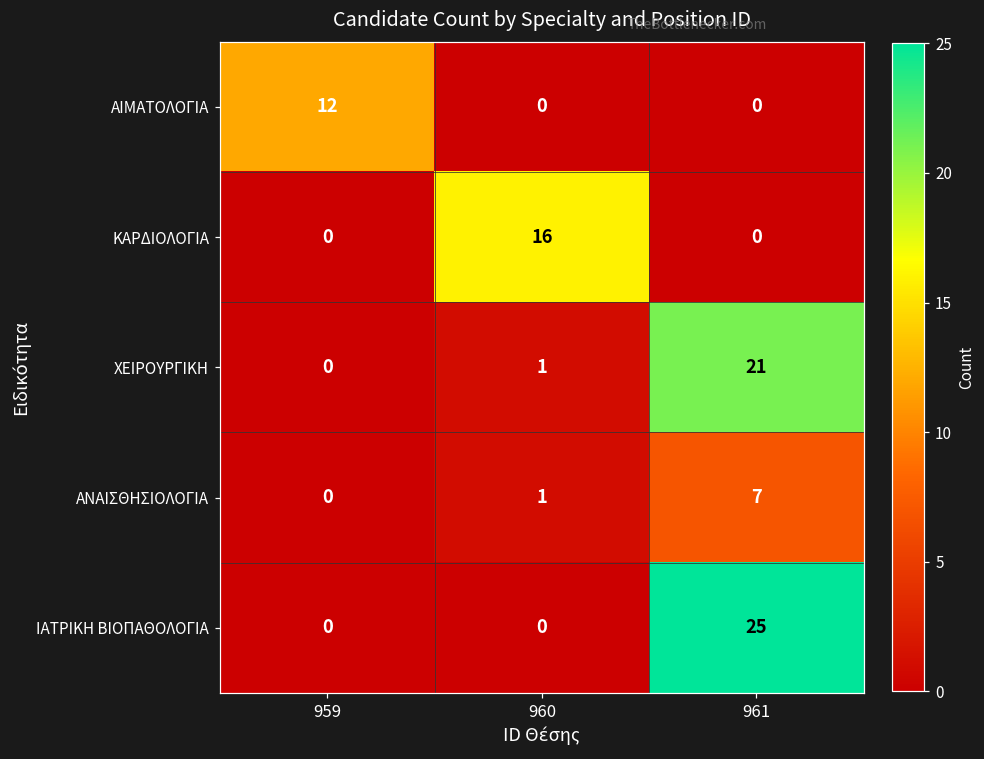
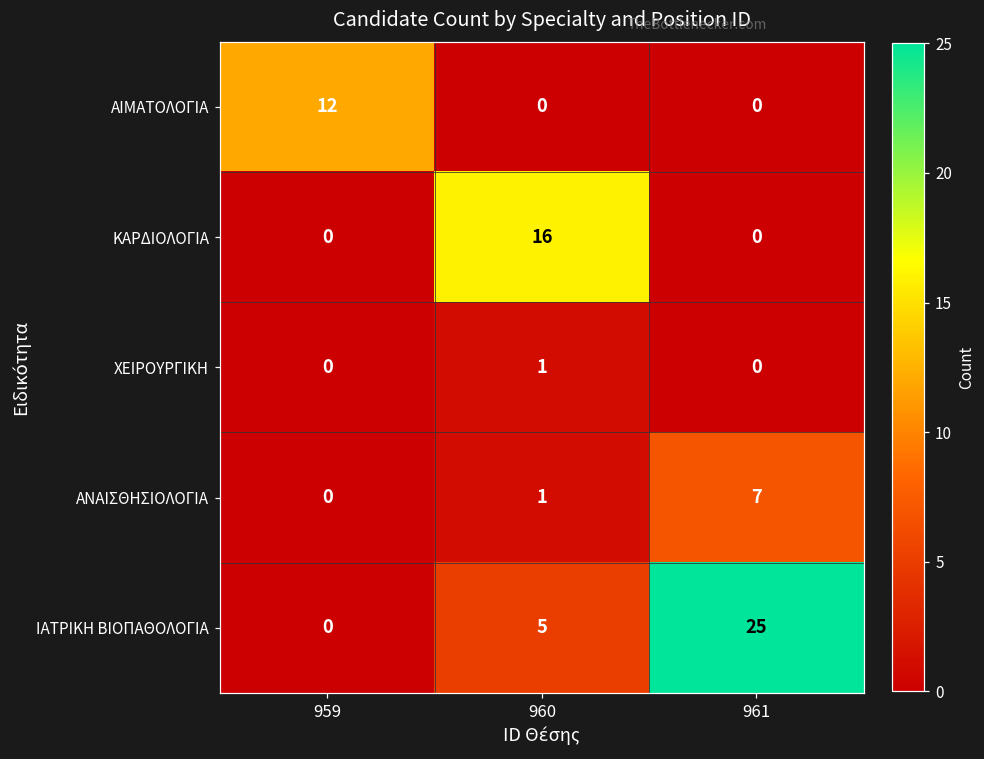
  {
    "ΑΙΜΑΤΟΛΟΓΙΑ": {
      "959": 12,
      "960": 0,
      "961": 0
    },
    "ΚΑΡΔΙΟΛΟΓΙΑ": {
      "959": 0,
      "960": 16,
      "961": 0
    },
    "ΧΕΙΡΟΥΡΓΙΚΗ": {
      "959": 0,
      "960": 1,
-     "961": 21
+     "961": 0
    },
    "ΑΝΑΙΣΘΗΣΙΟΛΟΓΙΑ": {
      "959": 0,
      "960": 1,
      "961": 7
    },
    "ΙΑΤΡΙΚΗ ΒΙΟΠΑΘΟΛΟΓΙΑ": {
      "959": 0,
-     "960": 0,
+     "960": 5,
      "961": 25
    }
  }
